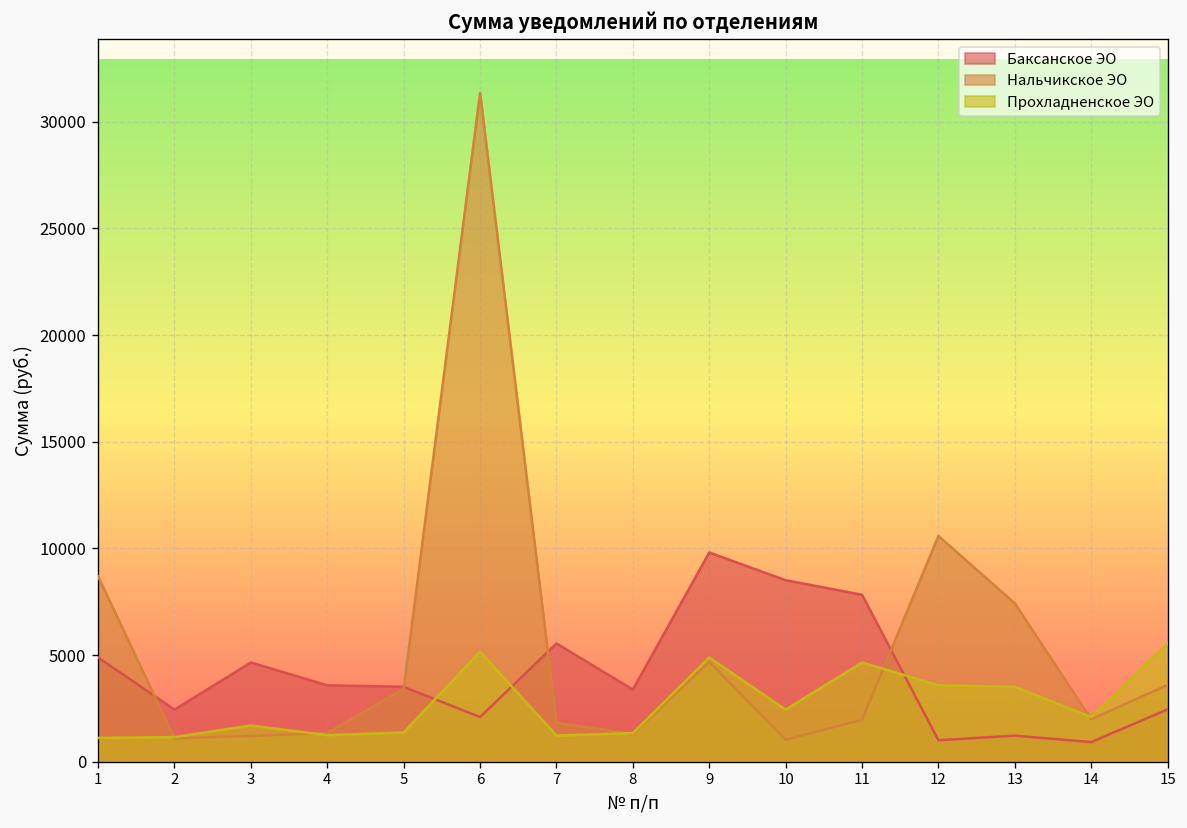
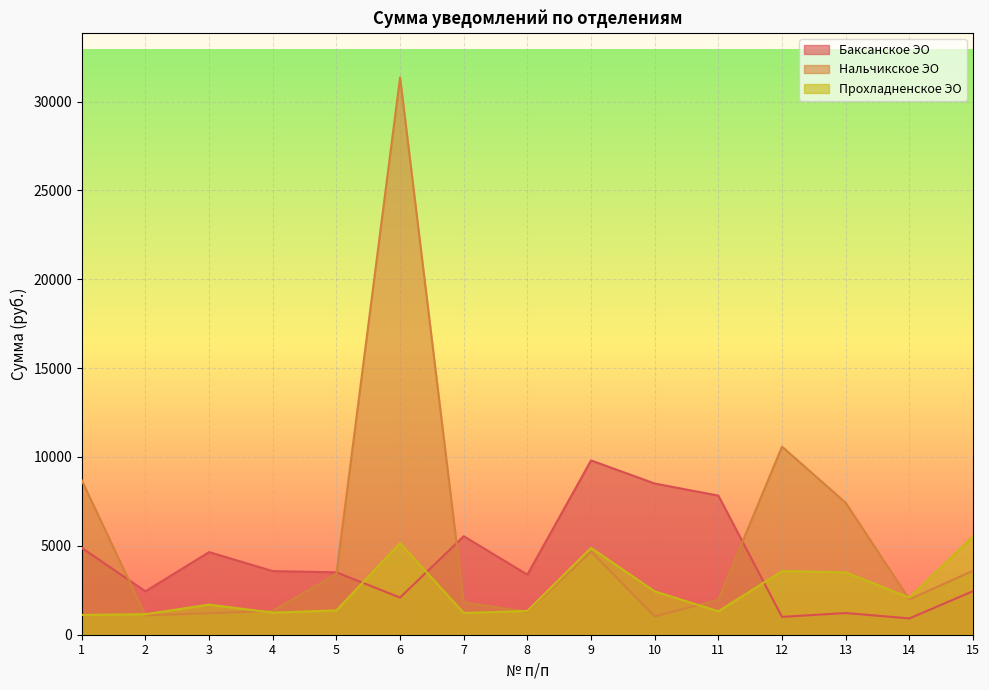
  {
    "Прохладненское ЭО": {
      "1": 1100,
      "3": 1700,
      "5": 1400,
      "6": 5200,
      "7": 1200,
      "9": 4900,
      "10": 2400,
-     "11": 4700,
+     "11": 1300,
      "12": 3600,
      "13": 3500,
      "15": 5500
    }
  }
